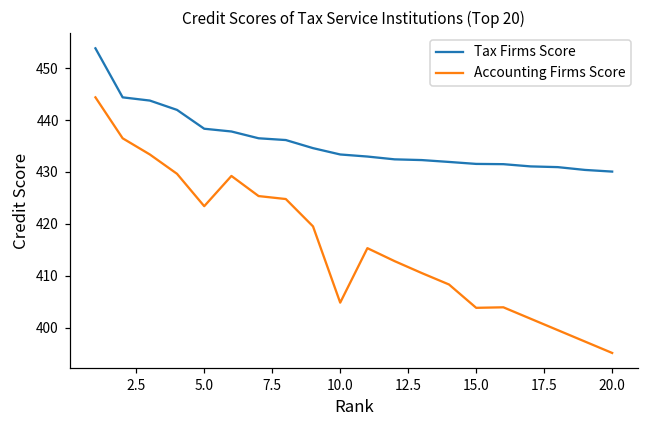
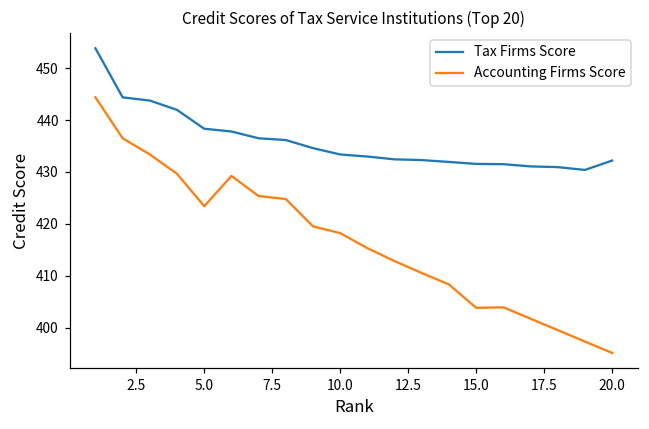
  {
    "Tax Firms Score": {
      "5.0": 438,
      "10.0": 433,
      "15.0": 432,
-     "20.0": 430
+     "20.0": 432
    },
    "Accounting Firms Score": {
      "5.0": 423,
-     "10.0": 405,
+     "10.0": 418,
      "15.0": 404,
      "20.0": 395
    }
  }
